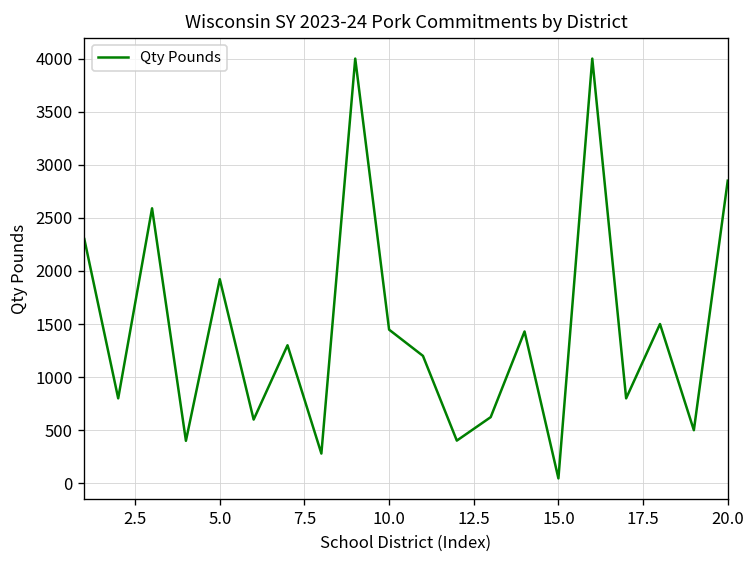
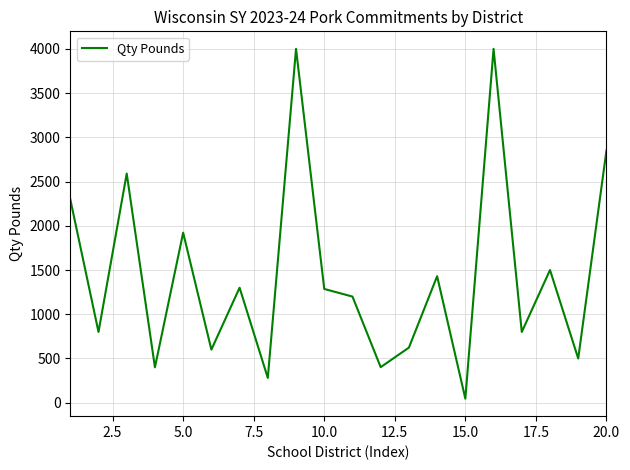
  {
    "5.0": 1900,
-   "10.0": 1400,
+   "10.0": 1300,
    "15.0": 0,
    "20.0": 2900
  }
